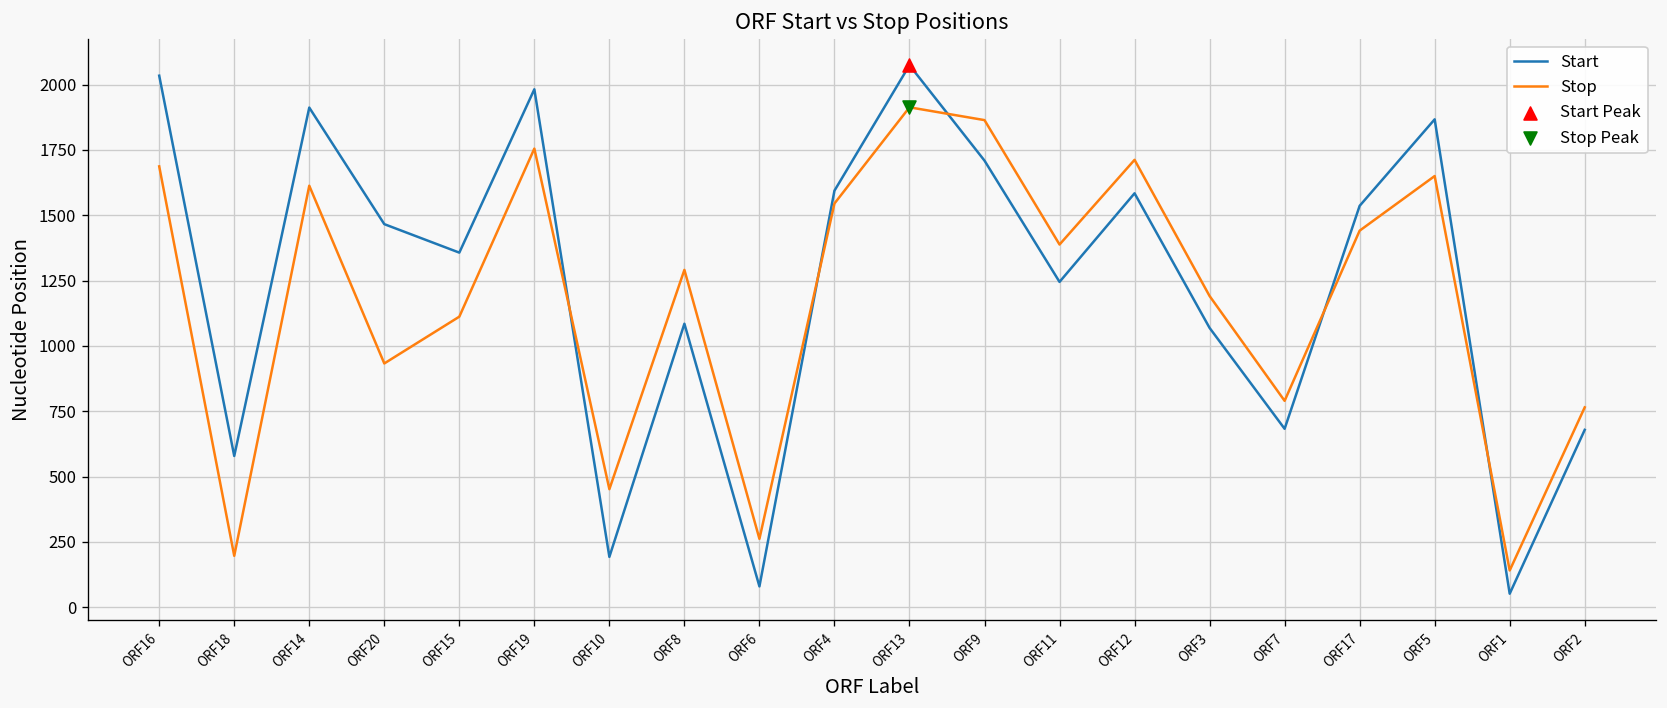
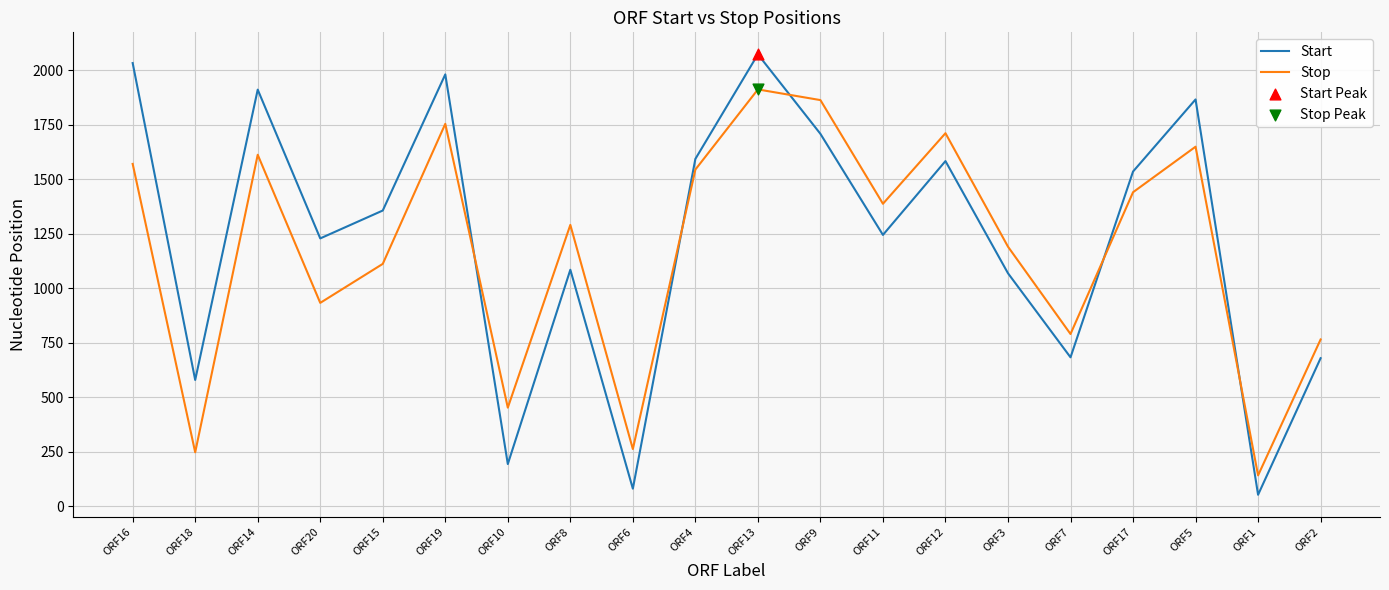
  {
    "Start": {
      "ORF16": 2030,
      "ORF18": 580,
      "ORF14": 1910,
-     "ORF20": 1470,
+     "ORF20": 1230,
      "ORF15": 1360,
      "ORF19": 1980,
      "ORF10": 190,
      "ORF8": 1090,
      "ORF6": 80,
      "ORF4": 1590,
      "ORF9": 1710,
      "ORF11": 1250,
      "ORF12": 1580,
      "ORF3": 1070,
      "ORF7": 680,
      "ORF17": 1540,
      "ORF5": 1870,
      "ORF1": 50,
      "ORF2": 680
    },
    "Stop": {
-     "ORF16": 1690,
-     "ORF18": 200,
+     "ORF16": 1570,
+     "ORF18": 250,
      "ORF14": 1610,
      "ORF20": 930,
      "ORF15": 1110,
      "ORF19": 1760,
      "ORF10": 450,
      "ORF8": 1290,
      "ORF6": 260,
      "ORF4": 1550,
      "ORF9": 1860,
      "ORF11": 1390,
      "ORF12": 1710,
      "ORF3": 1190,
      "ORF7": 790,
      "ORF17": 1440,
      "ORF5": 1650,
      "ORF1": 140,
      "ORF2": 770
    }
  }
